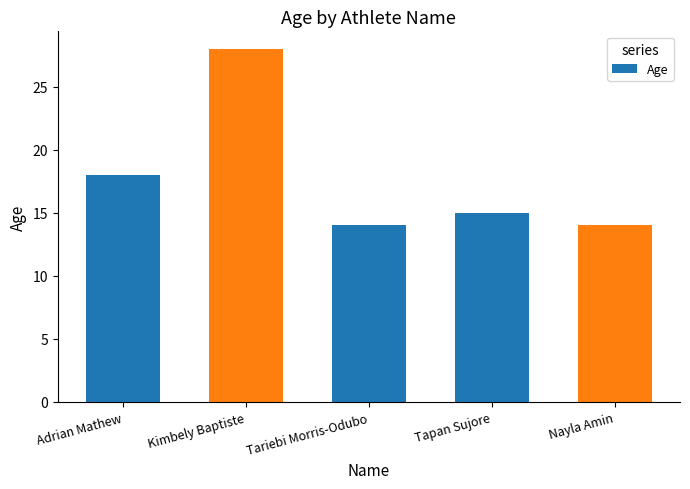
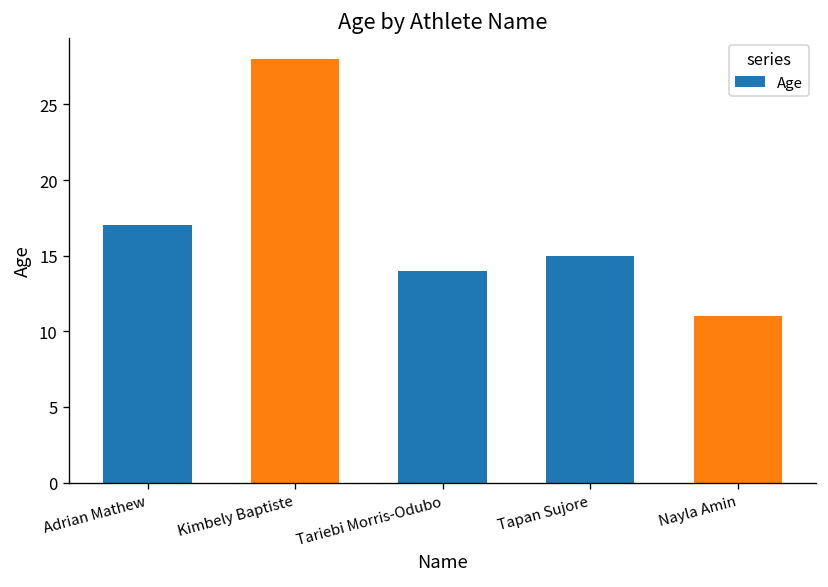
  {
-   "Adrian Mathew": 18,
+   "Adrian Mathew": 17,
    "Kimbely Baptiste": 28,
    "Tariebi Morris-Odubo": 14,
    "Tapan Sujore": 15,
-   "Nayla Amin": 14
+   "Nayla Amin": 11
  }
